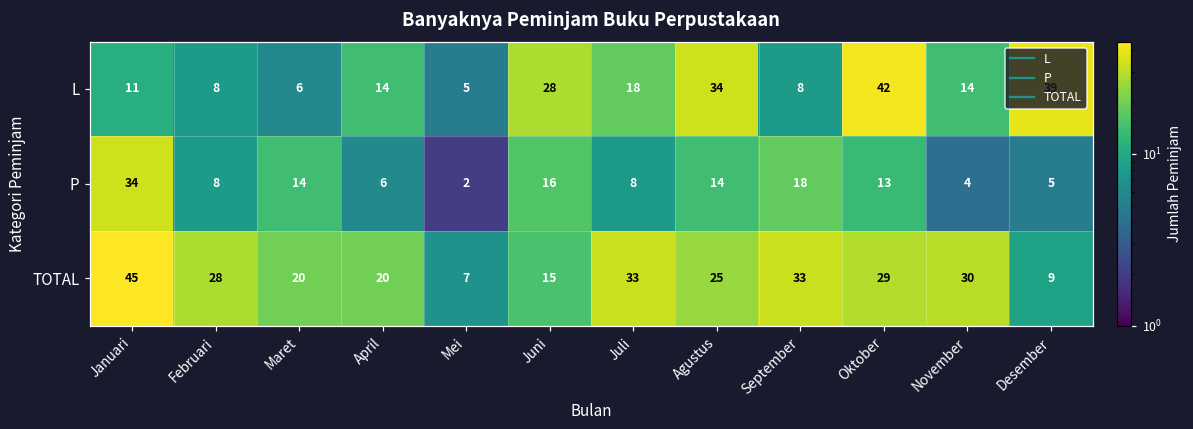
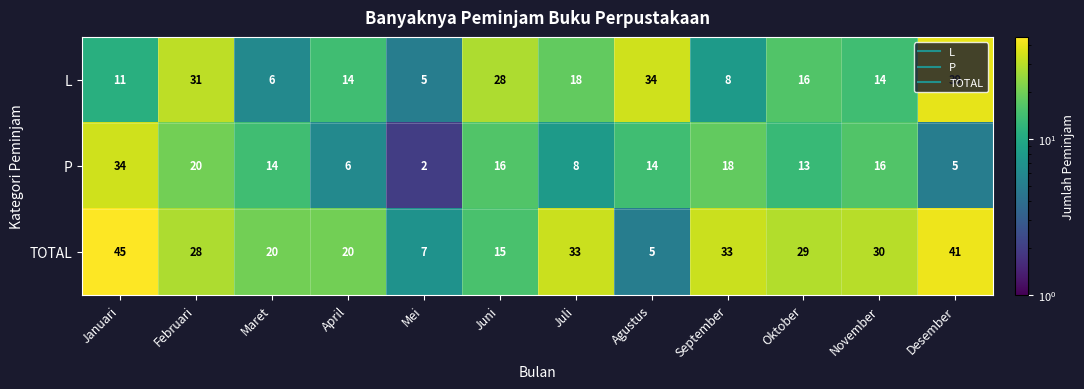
  {
    "L": {
      "Januari": 11,
-     "Februari": 8,
+     "Februari": 31,
      "Maret": 6,
      "April": 14,
      "Mei": 5,
      "Juni": 28,
      "Juli": 18,
      "Agustus": 34,
      "September": 8,
-     "Oktober": 42,
+     "Oktober": 16,
      "November": 14
    },
    "P": {
      "Januari": 34,
-     "Februari": 8,
+     "Februari": 20,
      "Maret": 14,
      "April": 6,
      "Mei": 2,
      "Juni": 16,
      "Juli": 8,
      "Agustus": 14,
      "September": 18,
      "Oktober": 13,
-     "November": 4,
+     "November": 16,
      "Desember": 5
    },
    "TOTAL": {
      "Januari": 45,
      "Februari": 28,
      "Maret": 20,
      "April": 20,
      "Mei": 7,
      "Juni": 15,
      "Juli": 33,
-     "Agustus": 25,
+     "Agustus": 5,
      "September": 33,
      "Oktober": 29,
      "November": 30,
-     "Desember": 9
+     "Desember": 41
    }
  }
